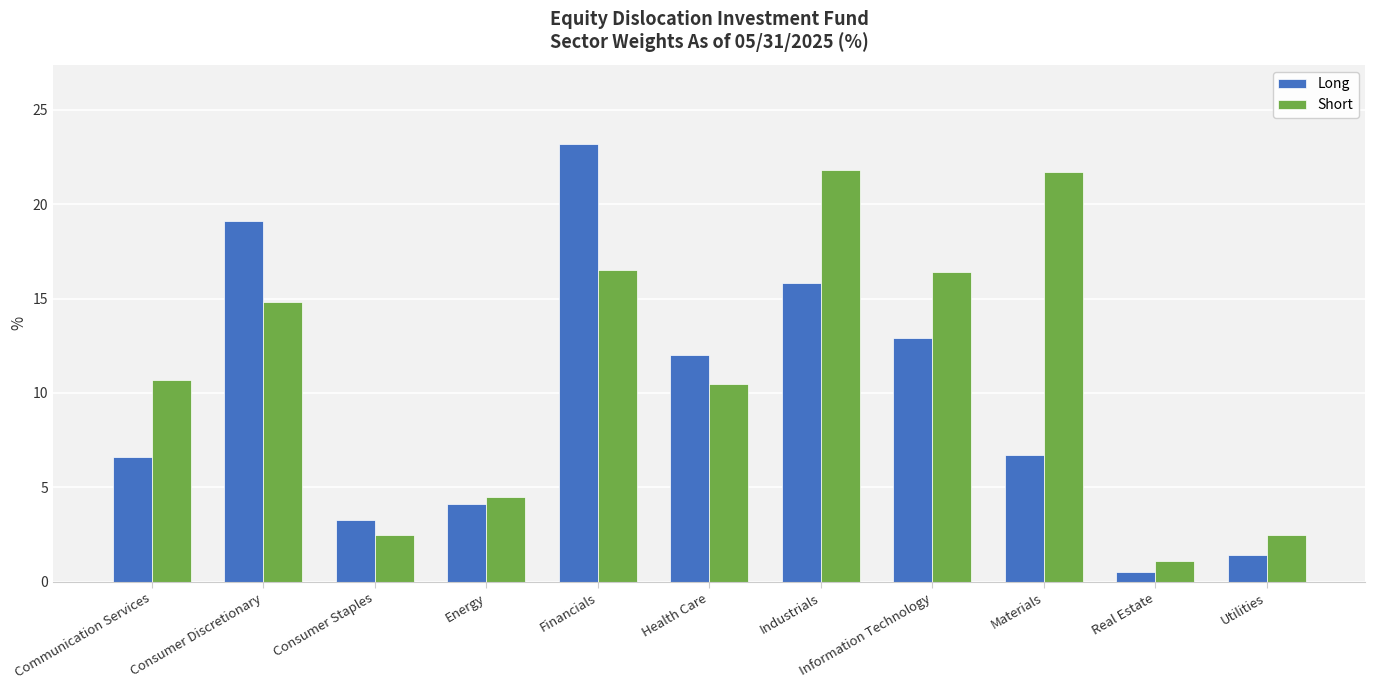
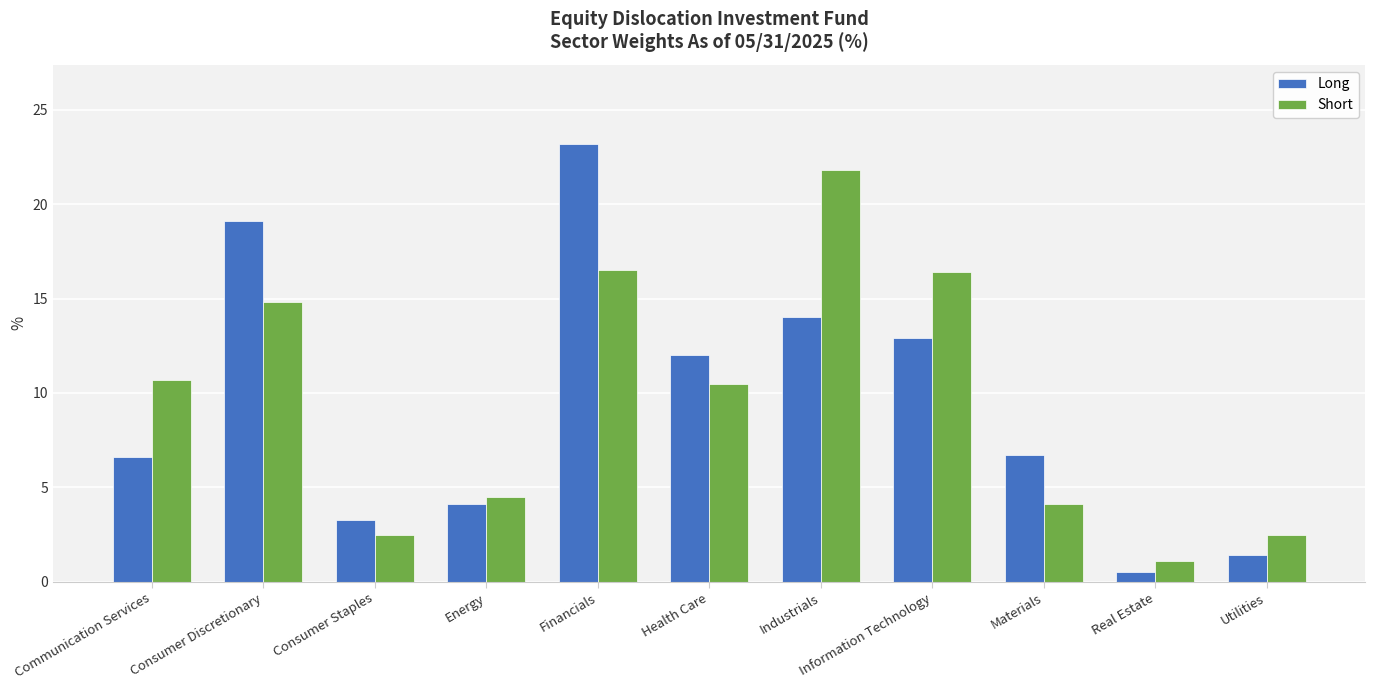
  {
    "Long": {
      "Communication Services": 6.6,
      "Consumer Discretionary": 19.1,
      "Consumer Staples": 3.3,
      "Energy": 4.1,
      "Financials": 23.2,
      "Health Care": 12.0,
-     "Industrials": 15.8,
+     "Industrials": 14.0,
      "Information Technology": 12.9,
      "Materials": 6.7,
      "Real Estate": 0.5,
      "Utilities": 1.4
    },
    "Short": {
      "Communication Services": 10.7,
      "Consumer Discretionary": 14.8,
      "Consumer Staples": 2.5,
      "Energy": 4.5,
      "Financials": 16.5,
      "Health Care": 10.5,
      "Industrials": 21.8,
      "Information Technology": 16.4,
-     "Materials": 21.7,
+     "Materials": 4.1,
      "Real Estate": 1.1,
      "Utilities": 2.5
    }
  }
